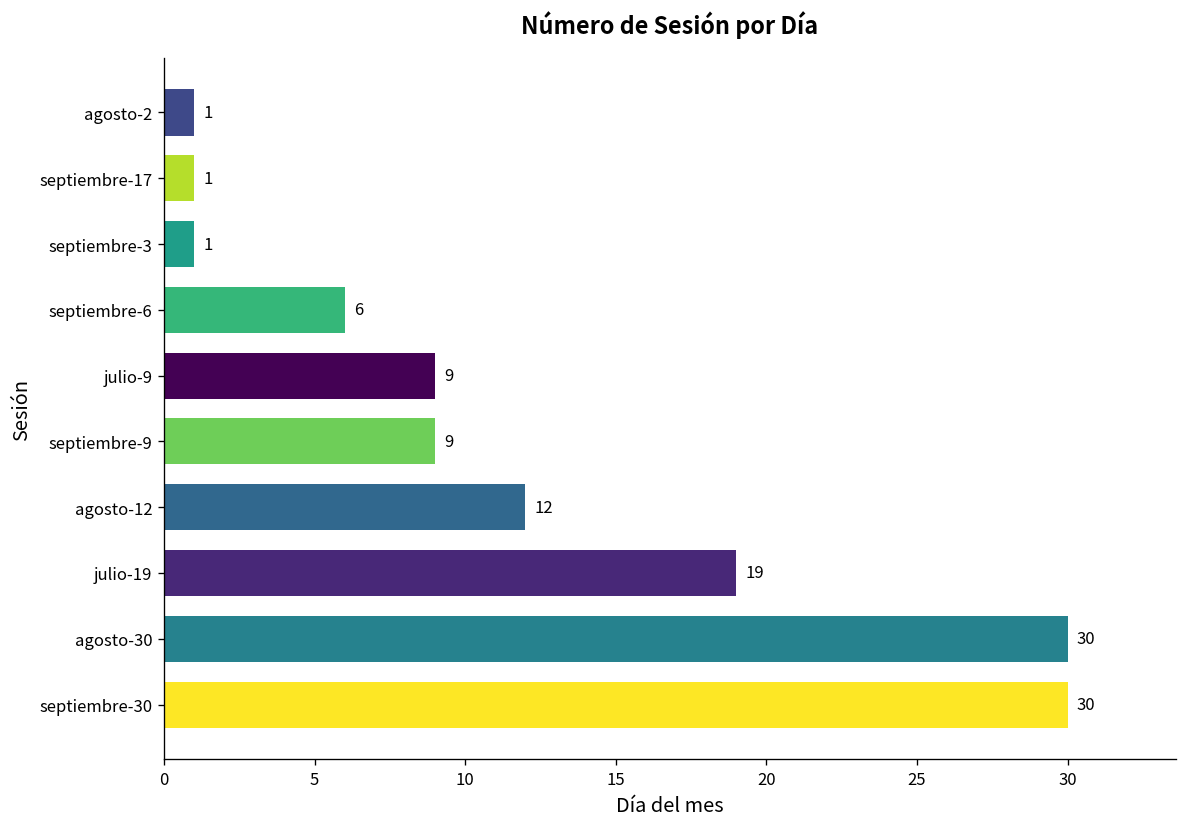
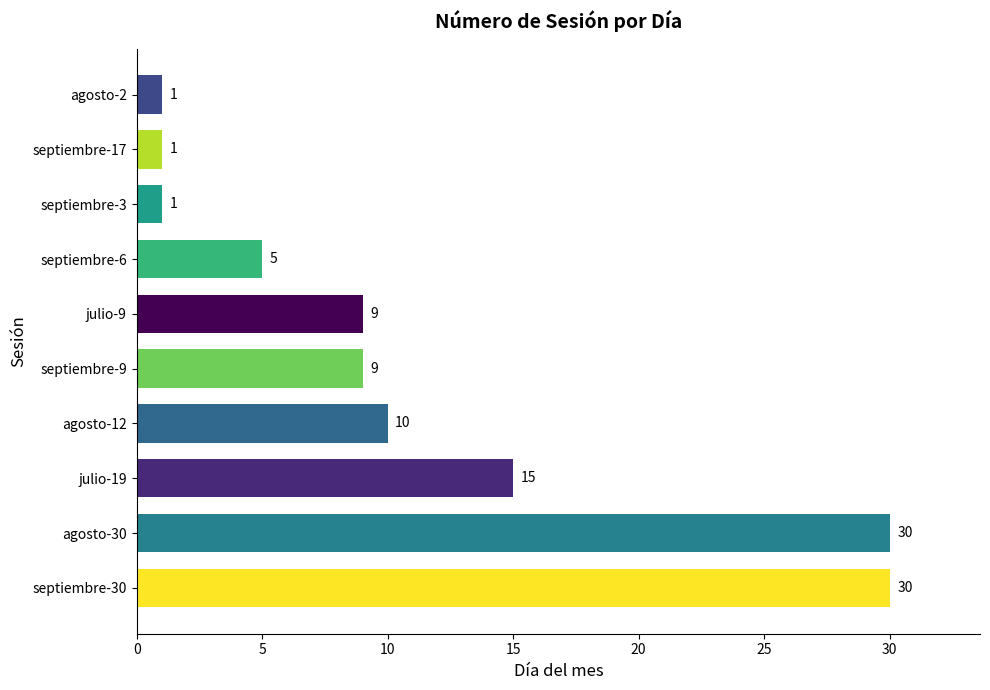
  {
    "agosto-2": 1,
    "septiembre-17": 1,
    "septiembre-3": 1,
-   "septiembre-6": 6,
+   "septiembre-6": 5,
    "julio-9": 9,
    "septiembre-9": 9,
-   "agosto-12": 12,
-   "julio-19": 19,
+   "agosto-12": 10,
+   "julio-19": 15,
    "agosto-30": 30,
    "septiembre-30": 30
  }
